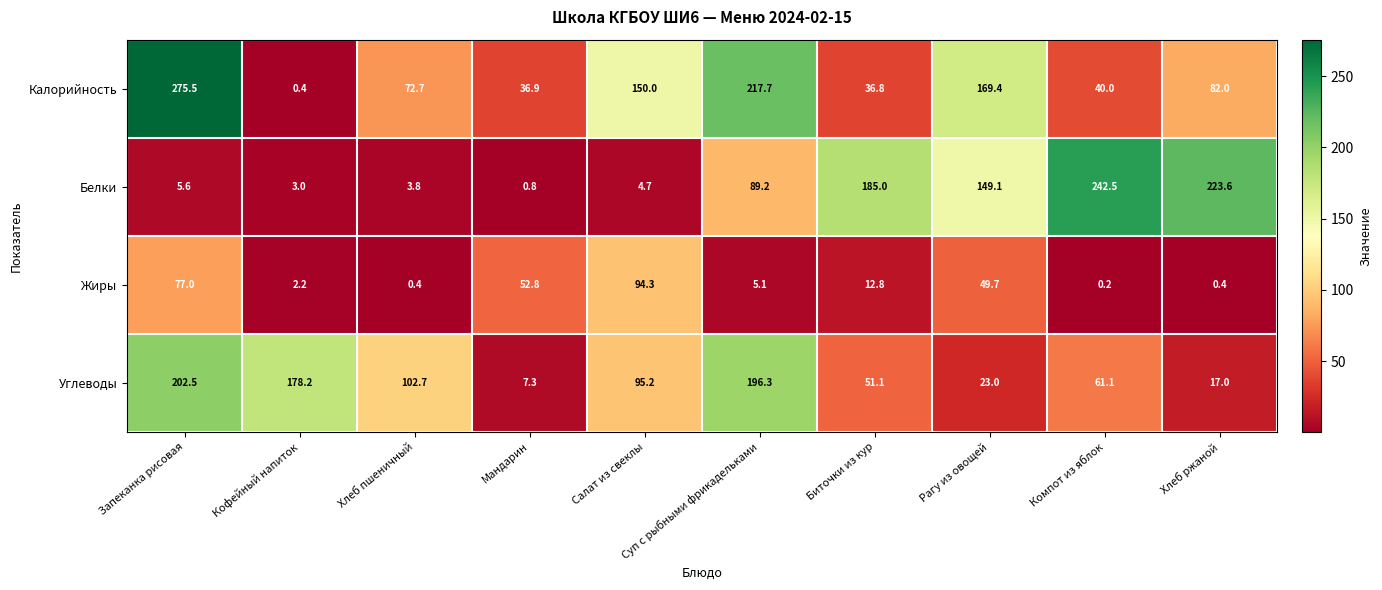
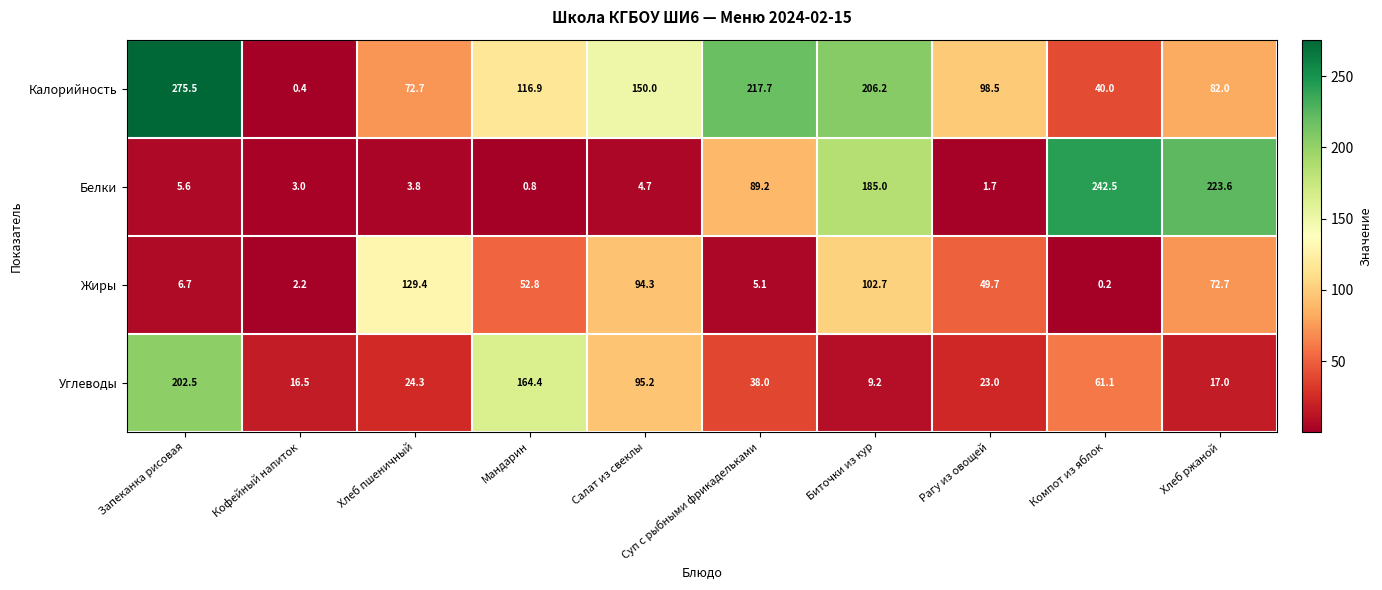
  {
    "Калорийность": {
      "Запеканка рисовая": 275.5,
      "Кофейный напиток": 0.4,
      "Хлеб пшеничный": 72.7,
-     "Мандарин": 36.9,
+     "Мандарин": 116.9,
      "Салат из свеклы": 150.0,
      "Суп с рыбными фрикадельками": 217.7,
-     "Биточки из кур": 36.8,
-     "Рагу из овощей": 169.4,
+     "Биточки из кур": 206.2,
+     "Рагу из овощей": 98.5,
      "Компот из яблок": 40.0,
      "Хлеб ржаной": 82.0
    },
    "Белки": {
      "Запеканка рисовая": 5.6,
      "Кофейный напиток": 3.0,
      "Хлеб пшеничный": 3.8,
      "Мандарин": 0.8,
      "Салат из свеклы": 4.7,
      "Суп с рыбными фрикадельками": 89.2,
      "Биточки из кур": 185.0,
-     "Рагу из овощей": 149.1,
+     "Рагу из овощей": 1.7,
      "Компот из яблок": 242.5,
      "Хлеб ржаной": 223.6
    },
    "Жиры": {
-     "Запеканка рисовая": 77.0,
+     "Запеканка рисовая": 6.7,
      "Кофейный напиток": 2.2,
-     "Хлеб пшеничный": 0.4,
+     "Хлеб пшеничный": 129.4,
      "Мандарин": 52.8,
      "Салат из свеклы": 94.3,
      "Суп с рыбными фрикадельками": 5.1,
-     "Биточки из кур": 12.8,
+     "Биточки из кур": 102.7,
      "Рагу из овощей": 49.7,
      "Компот из яблок": 0.2,
-     "Хлеб ржаной": 0.4
+     "Хлеб ржаной": 72.7
    },
    "Углеводы": {
      "Запеканка рисовая": 202.5,
-     "Кофейный напиток": 178.2,
-     "Хлеб пшеничный": 102.7,
-     "Мандарин": 7.3,
+     "Кофейный напиток": 16.5,
+     "Хлеб пшеничный": 24.3,
+     "Мандарин": 164.4,
      "Салат из свеклы": 95.2,
-     "Суп с рыбными фрикадельками": 196.3,
-     "Биточки из кур": 51.1,
+     "Суп с рыбными фрикадельками": 38.0,
+     "Биточки из кур": 9.2,
      "Рагу из овощей": 23.0,
      "Компот из яблок": 61.1,
      "Хлеб ржаной": 17.0
    }
  }
